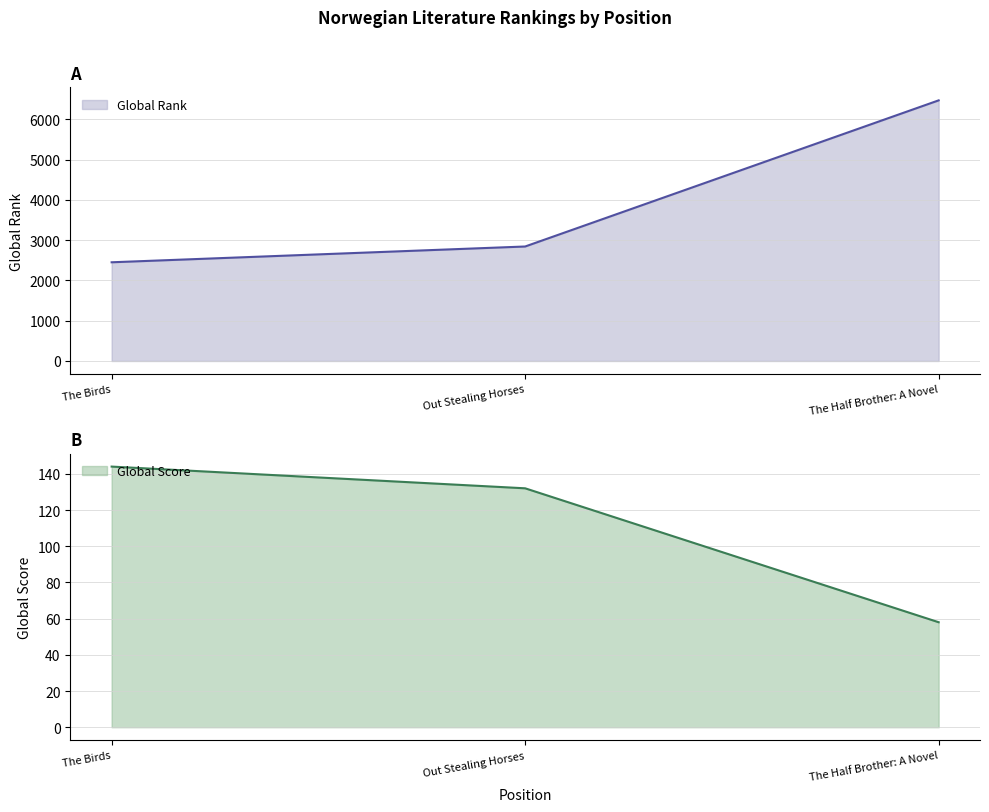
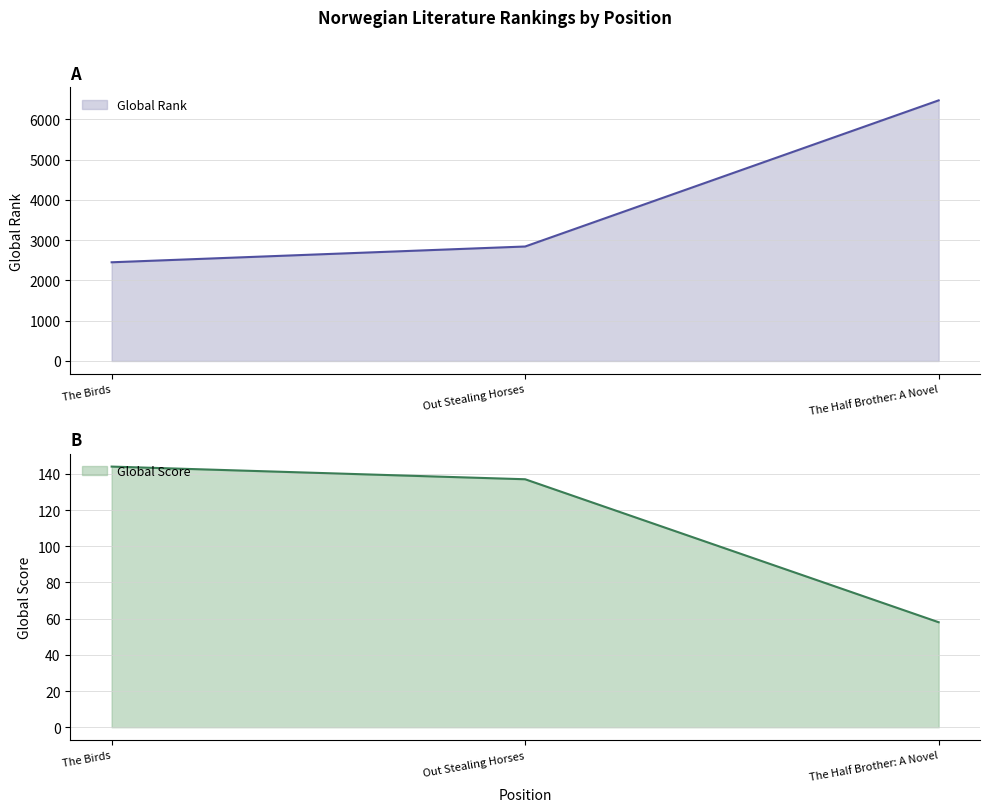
  {
    "A": {
      "The Birds": 2500,
      "Out Stealing Horses": 2800,
      "The Half Brother: A Novel": 6500
    },
    "B": {
      "The Birds": 144,
-     "Out Stealing Horses": 132,
+     "Out Stealing Horses": 137,
      "The Half Brother: A Novel": 58
    }
  }
